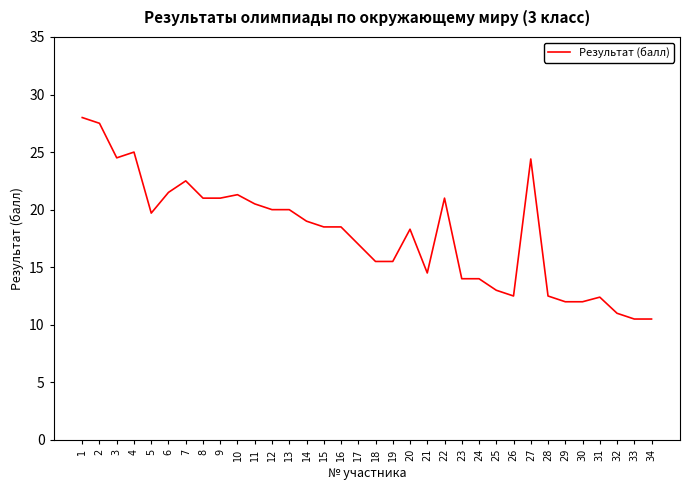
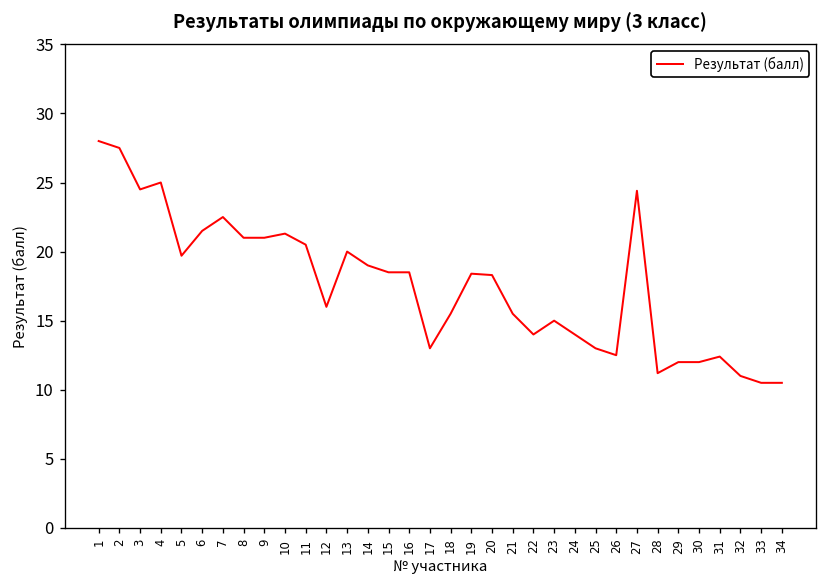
  {
    "1": 28.0,
    "2": 27.5,
    "3": 24.5,
    "4": 25.0,
    "5": 19.7,
    "6": 21.5,
    "7": 22.5,
    "8": 21.0,
    "9": 21.0,
    "10": 21.3,
    "11": 20.5,
-   "12": 20,
+   "12": 16,
    "13": 20.0,
    "14": 19.0,
    "15": 18.5,
    "16": 18.5,
-   "17": 17,
+   "17": 13,
    "18": 15.5,
-   "19": 15.5,
+   "19": 18.4,
    "20": 18.3,
-   "21": 14.5,
-   "22": 21,
-   "23": 14,
+   "21": 15.5,
+   "22": 14,
+   "23": 15,
    "24": 14.0,
    "25": 13.0,
    "26": 12.5,
    "27": 24.4,
-   "28": 12.5,
+   "28": 11.2,
    "29": 12.0,
    "30": 12.0,
    "31": 12.4,
    "32": 11.0,
    "33": 10.5,
    "34": 10.5
  }
